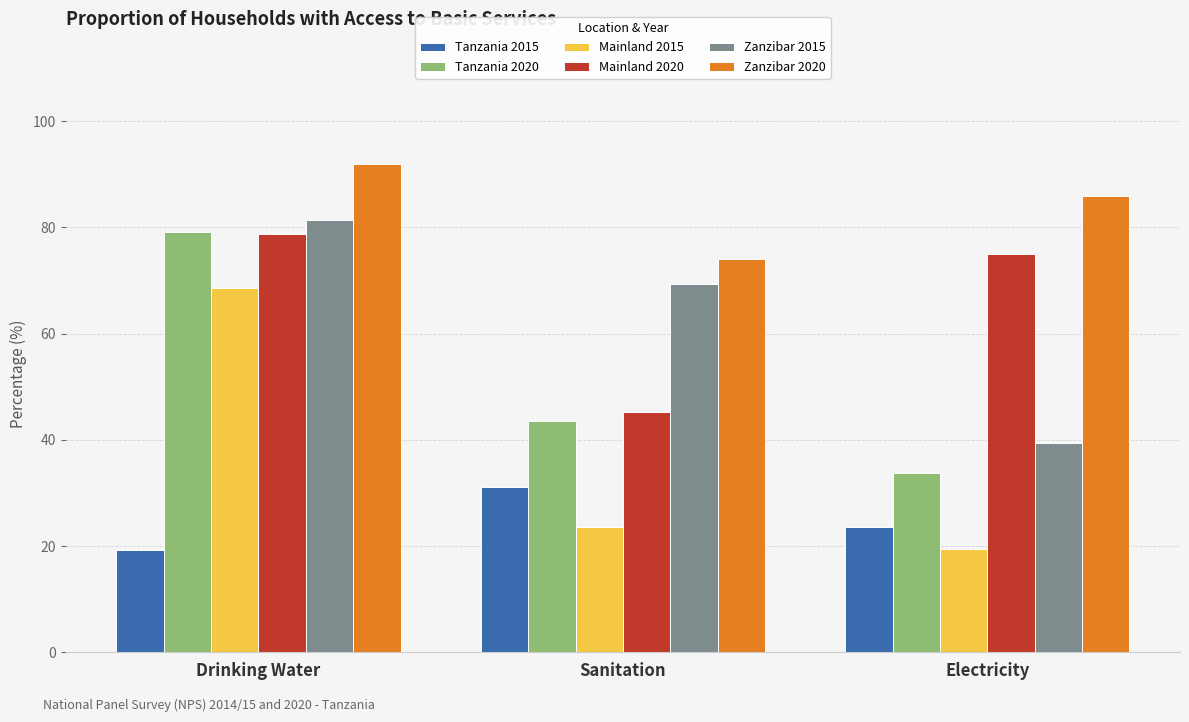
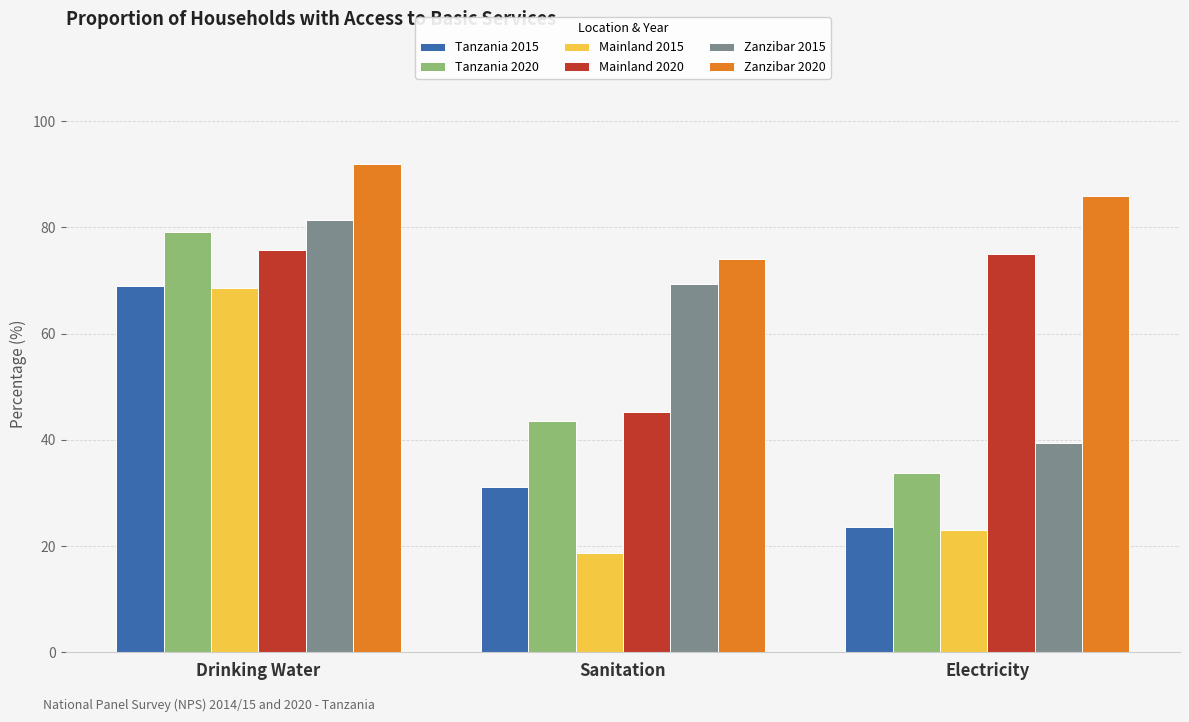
  {
    "Tanzania 2015": {
-     "Drinking Water": 19,
+     "Drinking Water": 69,
      "Sanitation": 31,
      "Electricity": 24
    },
    "Mainland 2015": {
      "Drinking Water": 69,
-     "Sanitation": 24,
-     "Electricity": 20
+     "Sanitation": 19,
+     "Electricity": 23
    },
    "Mainland 2020": {
-     "Drinking Water": 79,
+     "Drinking Water": 76,
      "Sanitation": 45,
      "Electricity": 75
    },
    "Zanzibar 2020": {
      "Drinking Water": 92,
      "Sanitation": 74,
      "Electricity": 86
    }
  }
